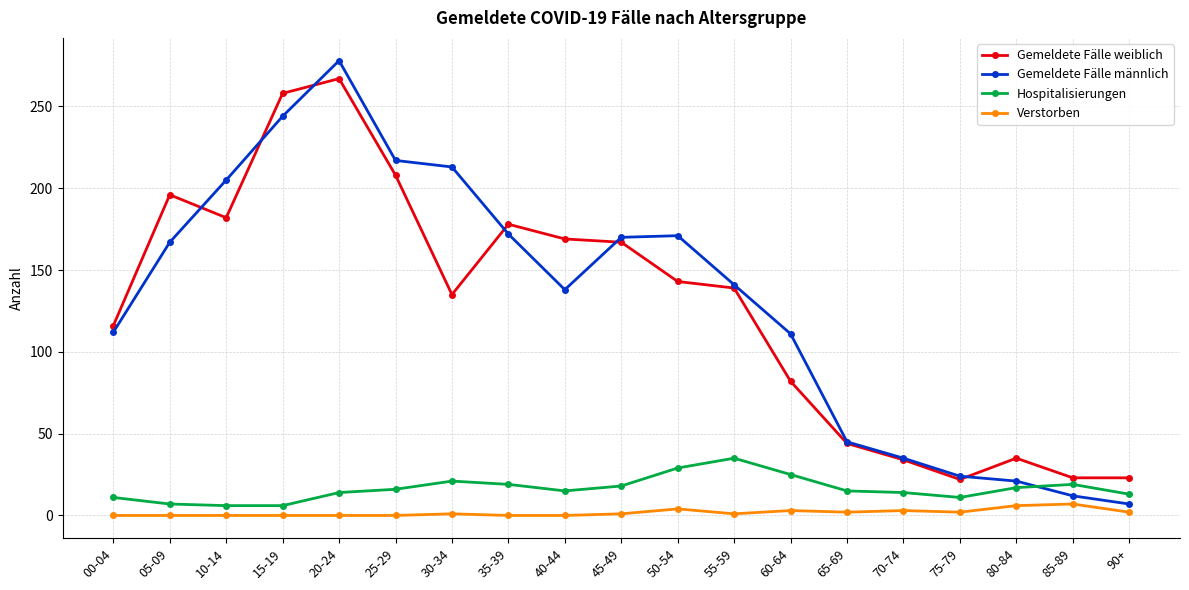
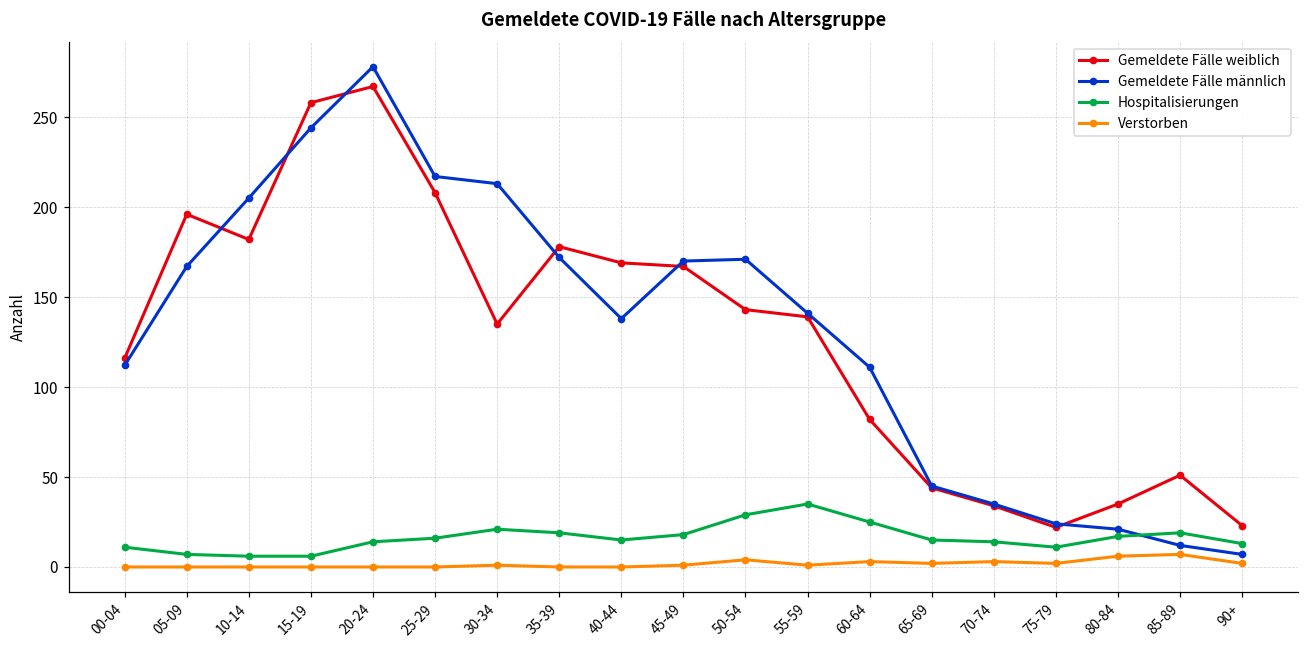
  {
    "Gemeldete Fälle weiblich": {
      "00-04": 116,
      "05-09": 196,
      "10-14": 182,
      "15-19": 258,
      "20-24": 267,
      "25-29": 208,
      "30-34": 135,
      "35-39": 178,
      "40-44": 169,
      "45-49": 167,
      "50-54": 143,
      "55-59": 139,
      "60-64": 82,
      "75-79": 22,
      "80-84": 35,
-     "85-89": 23,
+     "85-89": 51,
      "90+": 23
    },
    "Gemeldete Fälle männlich": {
      "00-04": 112,
      "05-09": 167,
      "10-14": 205,
      "15-19": 244,
      "20-24": 278,
      "25-29": 217,
      "30-34": 213,
      "35-39": 172,
      "40-44": 138,
      "45-49": 170,
      "50-54": 171,
      "55-59": 141,
      "60-64": 111,
      "75-79": 24,
      "80-84": 21,
      "85-89": 12,
      "90+": 7
    },
    "Hospitalisierungen": {
      "00-04": 11,
      "05-09": 7,
      "10-14": 6,
      "15-19": 6,
      "20-24": 14,
      "25-29": 16,
      "30-34": 21,
      "35-39": 19,
      "40-44": 15,
      "45-49": 18,
      "50-54": 29,
      "55-59": 35,
      "60-64": 25,
      "65-69": 15,
      "70-74": 14,
      "75-79": 11,
      "80-84": 17,
      "85-89": 19,
      "90+": 13
    },
    "Verstorben": {
      "00-04": 0,
      "05-09": 0,
      "10-14": 0,
      "15-19": 0,
      "20-24": 0,
      "25-29": 0,
      "30-34": 1,
      "35-39": 0,
      "40-44": 0,
      "45-49": 1,
      "50-54": 4,
      "55-59": 1,
      "60-64": 3,
      "65-69": 2,
      "70-74": 3,
      "75-79": 2,
      "80-84": 6,
      "85-89": 7,
      "90+": 2
    }
  }
